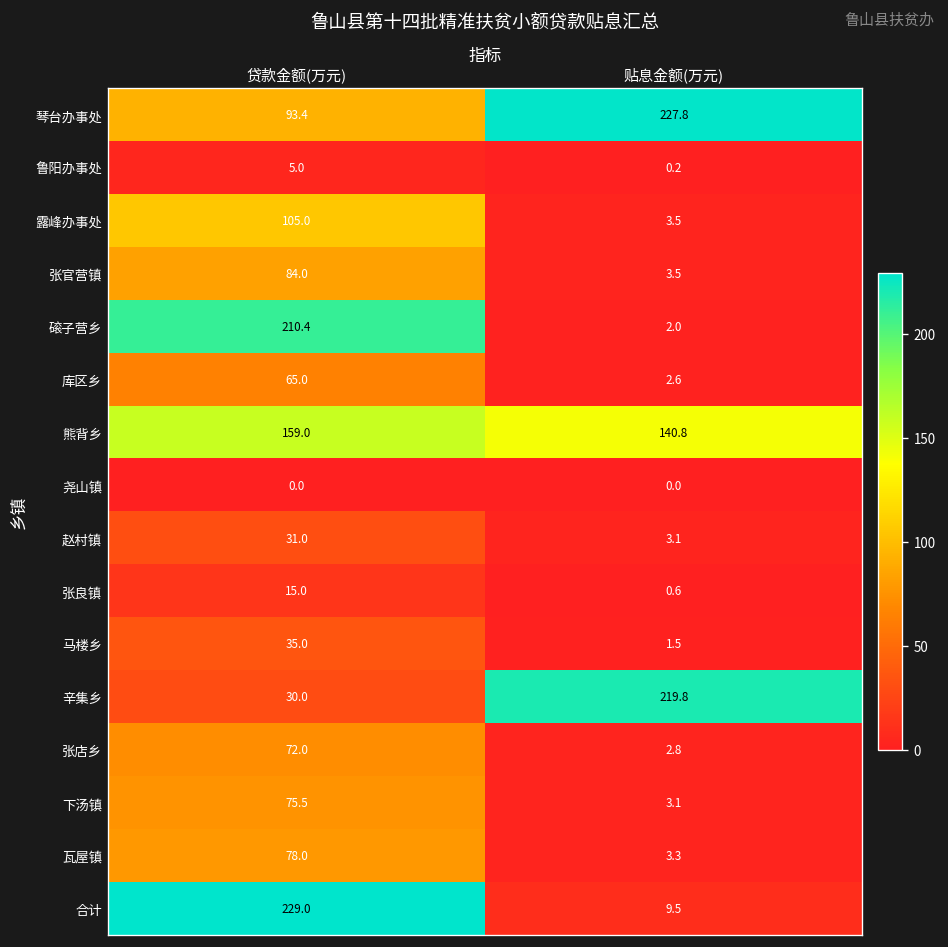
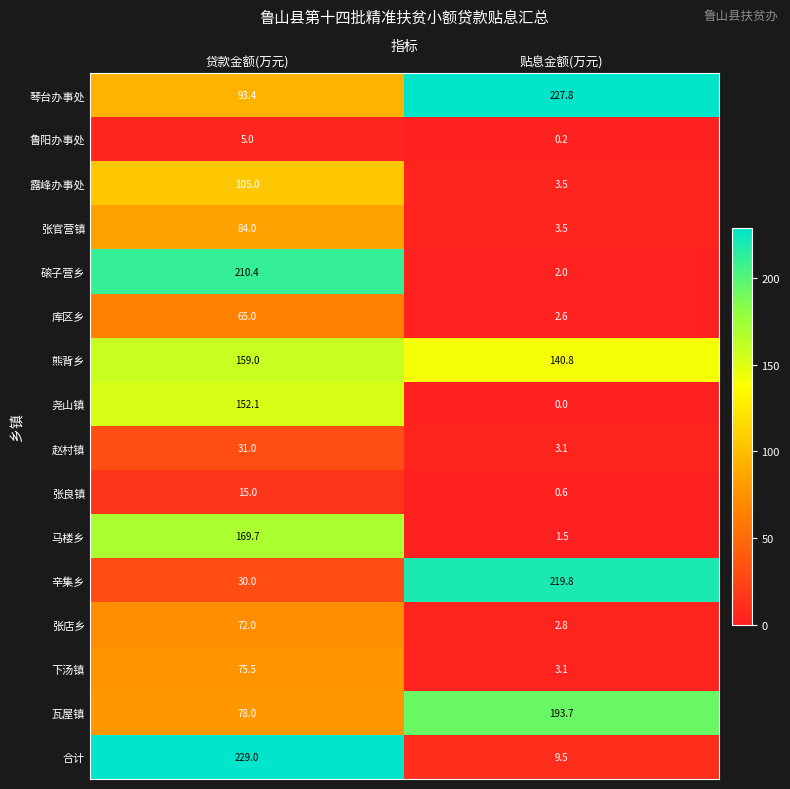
  {
    "琴台办事处": {
      "贷款金额(万元)": 93.4,
      "贴息金额(万元)": 227.8
    },
    "鲁阳办事处": {
      "贷款金额(万元)": 5.0,
      "贴息金额(万元)": 0.2
    },
    "露峰办事处": {
      "贷款金额(万元)": 105.0,
      "贴息金额(万元)": 3.5
    },
    "张官营镇": {
      "贷款金额(万元)": 84.0,
      "贴息金额(万元)": 3.5
    },
    "磙子营乡": {
      "贷款金额(万元)": 210.4,
      "贴息金额(万元)": 2.0
    },
    "库区乡": {
      "贷款金额(万元)": 65.0,
      "贴息金额(万元)": 2.6
    },
    "熊背乡": {
      "贷款金额(万元)": 159.0,
      "贴息金额(万元)": 140.8
    },
    "尧山镇": {
-     "贷款金额(万元)": 0.0,
+     "贷款金额(万元)": 152.1,
      "贴息金额(万元)": 0.0
    },
    "赵村镇": {
      "贷款金额(万元)": 31.0,
      "贴息金额(万元)": 3.1
    },
    "张良镇": {
      "贷款金额(万元)": 15.0,
      "贴息金额(万元)": 0.6
    },
    "马楼乡": {
-     "贷款金额(万元)": 35.0,
+     "贷款金额(万元)": 169.7,
      "贴息金额(万元)": 1.5
    },
    "辛集乡": {
      "贷款金额(万元)": 30.0,
      "贴息金额(万元)": 219.8
    },
    "张店乡": {
      "贷款金额(万元)": 72.0,
      "贴息金额(万元)": 2.8
    },
    "下汤镇": {
      "贷款金额(万元)": 75.5,
      "贴息金额(万元)": 3.1
    },
    "瓦屋镇": {
      "贷款金额(万元)": 78.0,
-     "贴息金额(万元)": 3.3
+     "贴息金额(万元)": 193.7
    },
    "合计": {
      "贷款金额(万元)": 229.0,
      "贴息金额(万元)": 9.5
    }
  }
